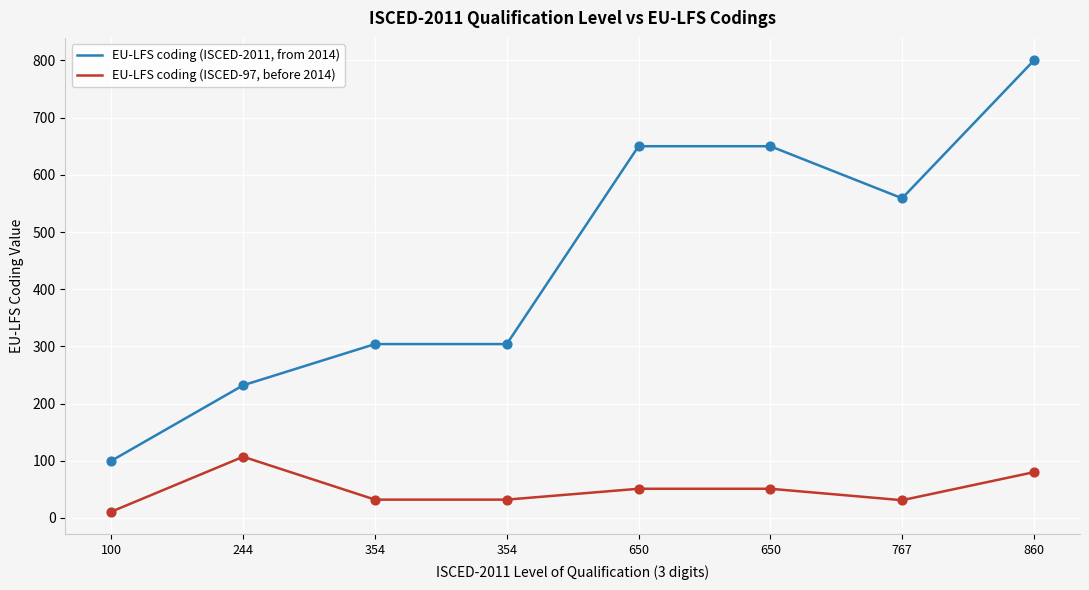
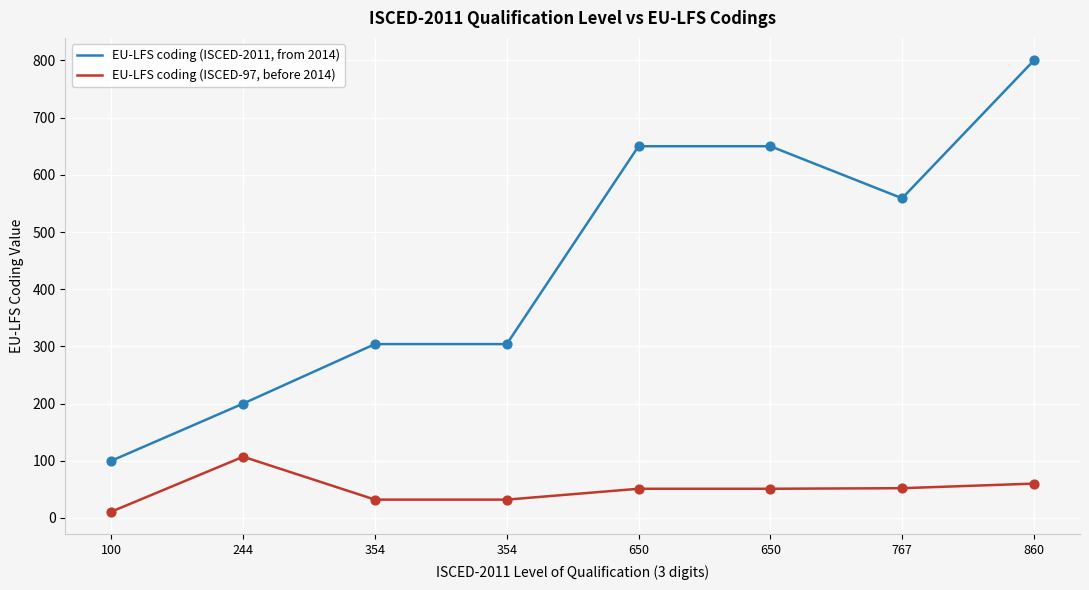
  {
    "EU-LFS coding (ISCED-2011, from 2014)": {
      "100": 100,
-     "244": 230,
+     "244": 200,
      "767": 560,
      "860": 800
    },
    "EU-LFS coding (ISCED-97, before 2014)": {
      "100": 10,
      "244": 110,
-     "767": 30,
-     "860": 80
+     "767": 50,
+     "860": 60
    }
  }
